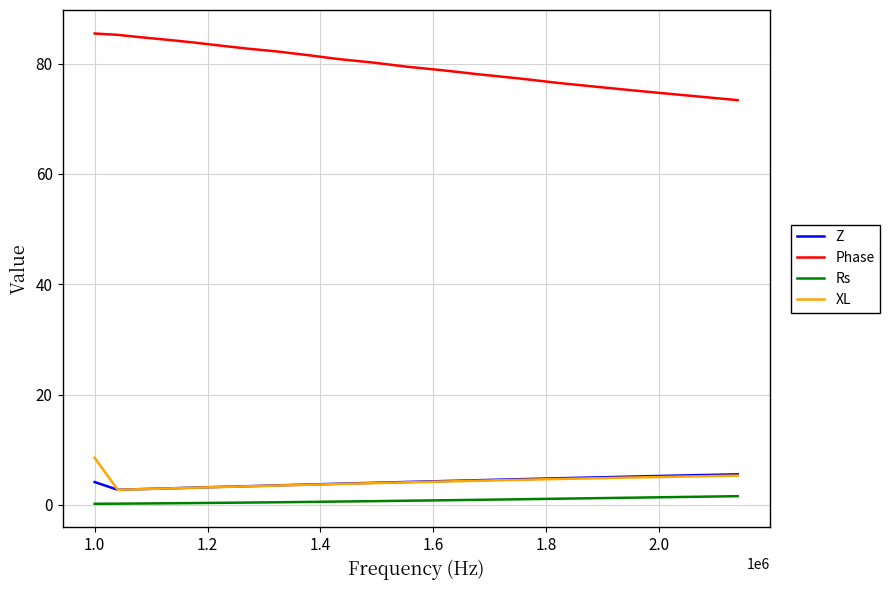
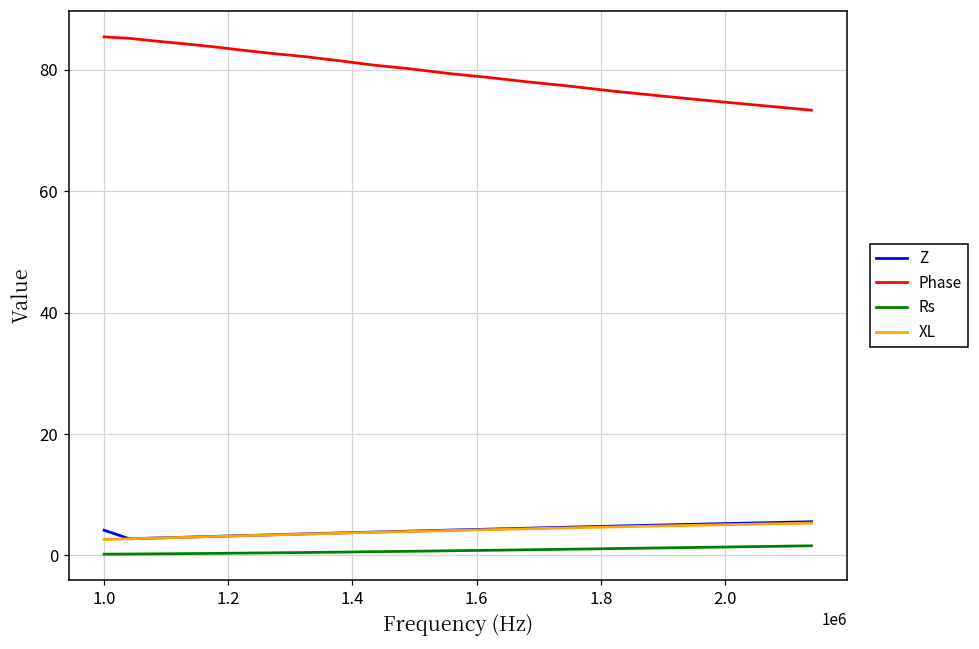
  {
    "Z": {
      "1.0": 4
    },
    "Phase": {
      "1.0": 85
    },
    "Rs": {
      "1.0": 0
    },
    "XL": {
-     "1.0": 9
+     "1.0": 3
    }
  }
